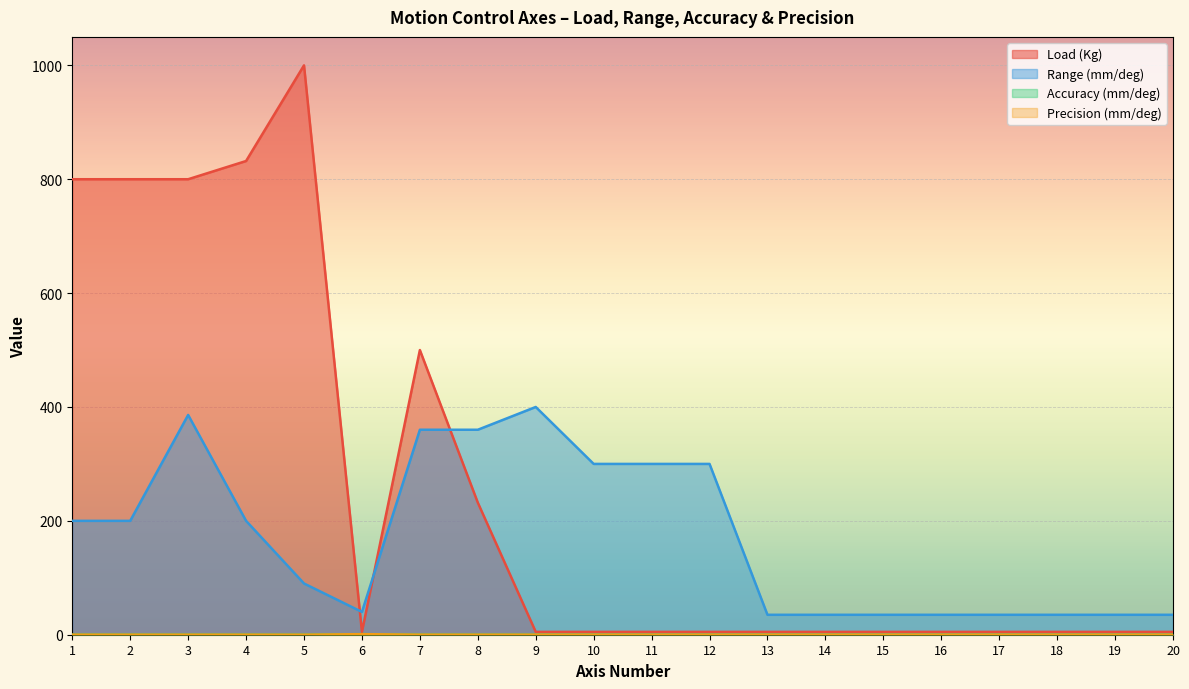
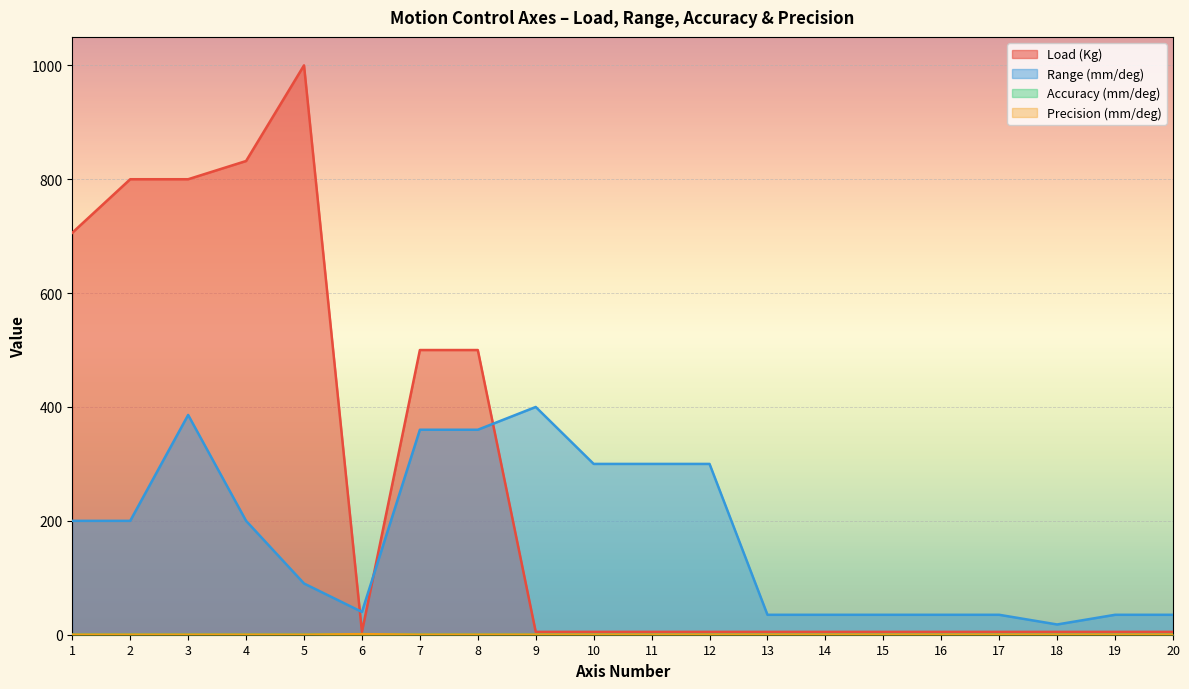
  {
    "Load (Kg)": {
-     "1": 800,
+     "1": 710,
      "2": 800,
      "3": 800,
      "4": 830,
      "5": 1000,
      "7": 500,
-     "8": 230,
+     "8": 500,
      "9": 10,
      "10": 10,
      "11": 10,
      "12": 10,
      "13": 10,
      "14": 10,
      "15": 10,
      "16": 10,
      "17": 10,
      "18": 10,
      "19": 10,
      "20": 10
    },
    "Range (mm/deg)": {
      "1": 200,
      "2": 200,
      "3": 390,
      "4": 200,
      "5": 90,
      "6": 40,
      "7": 360,
      "8": 360,
      "9": 400,
      "10": 300,
      "11": 300,
      "12": 300,
      "13": 40,
      "14": 40,
      "15": 40,
      "16": 40,
      "17": 40,
-     "18": 40,
+     "18": 20,
      "19": 40,
      "20": 40
    },
    "Precision (mm/deg)": {
      "1": 0,
      "2": 0,
      "3": 0,
      "4": 0,
      "5": 0,
      "7": 0,
      "8": 0,
      "9": 0,
      "10": 0,
      "11": 0,
      "12": 0,
      "13": 0,
      "14": 0,
      "15": 0,
      "16": 0,
      "17": 0,
      "18": 0,
      "19": 0,
      "20": 0
    }
  }
